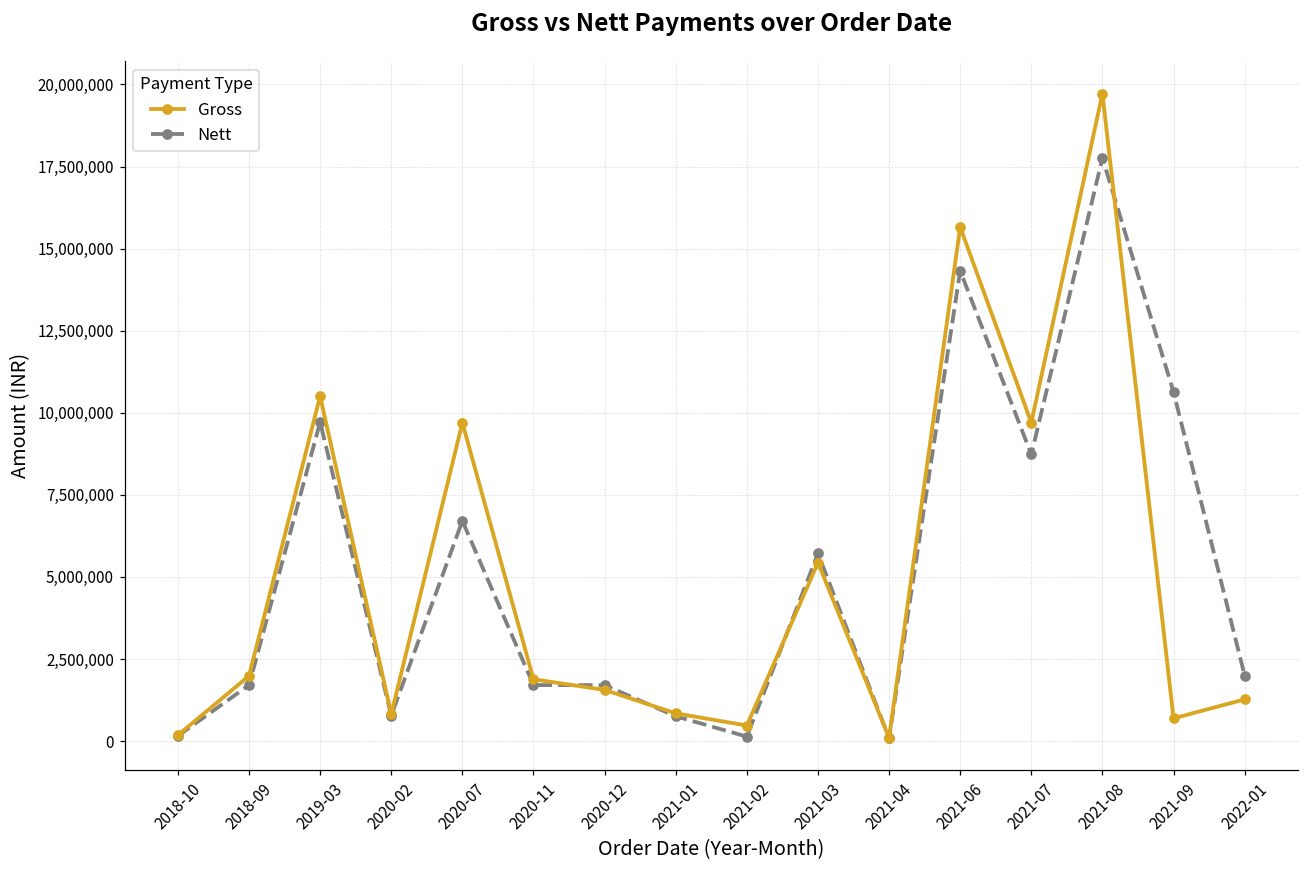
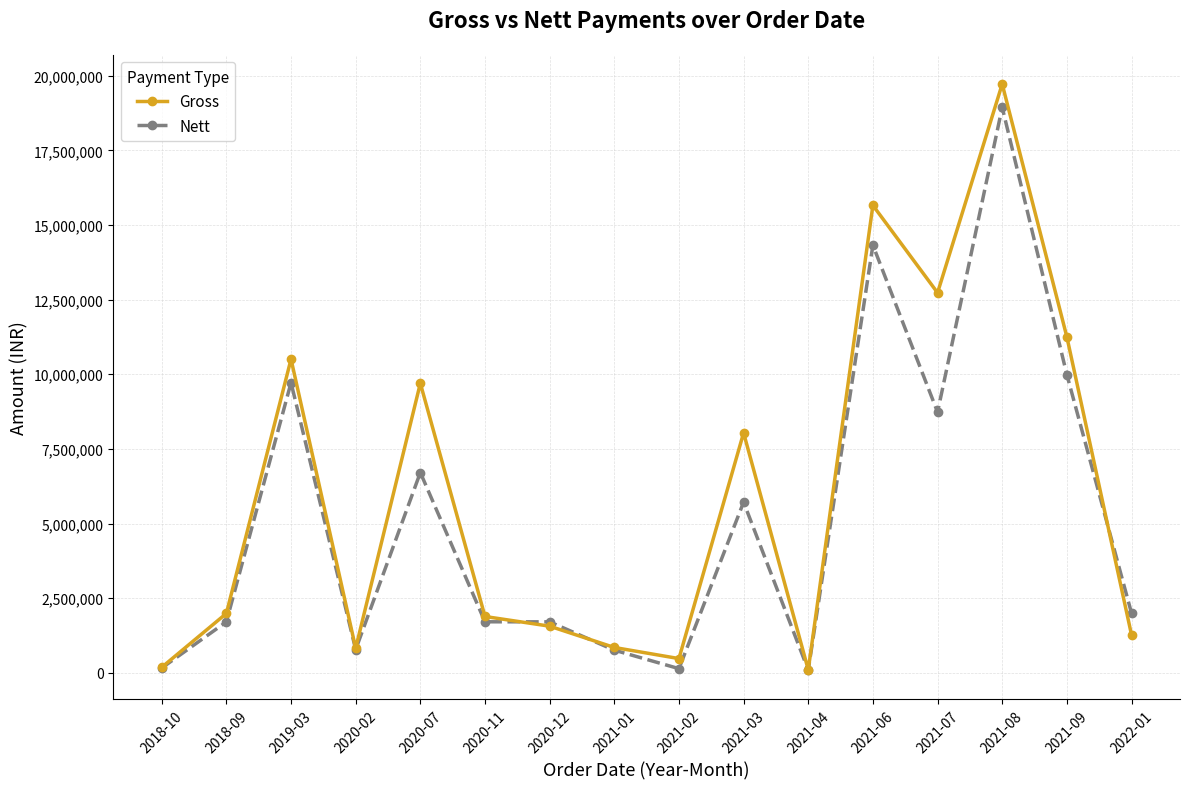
  {
    "Gross": {
      "2018-09": "2,000,000",
      "2019-03": "10,500,000",
      "2020-07": "9,700,000",
      "2020-11": "1,900,000",
      "2020-12": "1,600,000",
      "2021-01": "800,000",
      "2021-02": "500,000",
-     "2021-03": "5,400,000",
+     "2021-03": "8,000,000",
      "2021-06": "15,700,000",
-     "2021-07": "9,700,000",
+     "2021-07": "12,700,000",
      "2021-08": "19,700,000",
-     "2021-09": "700,000",
+     "2021-09": "11,300,000",
      "2022-01": "1,300,000"
    },
    "Nett": {
      "2018-09": "1,700,000",
      "2019-03": "9,700,000",
      "2020-07": "6,700,000",
      "2020-11": "1,700,000",
      "2020-12": "1,700,000",
      "2021-01": "800,000",
      "2021-02": "100,000",
      "2021-03": "5,700,000",
      "2021-06": "14,300,000",
      "2021-07": "8,700,000",
-     "2021-08": "17,800,000",
-     "2021-09": "10,600,000",
+     "2021-08": "18,900,000",
+     "2021-09": "10,000,000",
      "2022-01": "2,000,000"
    }
  }
